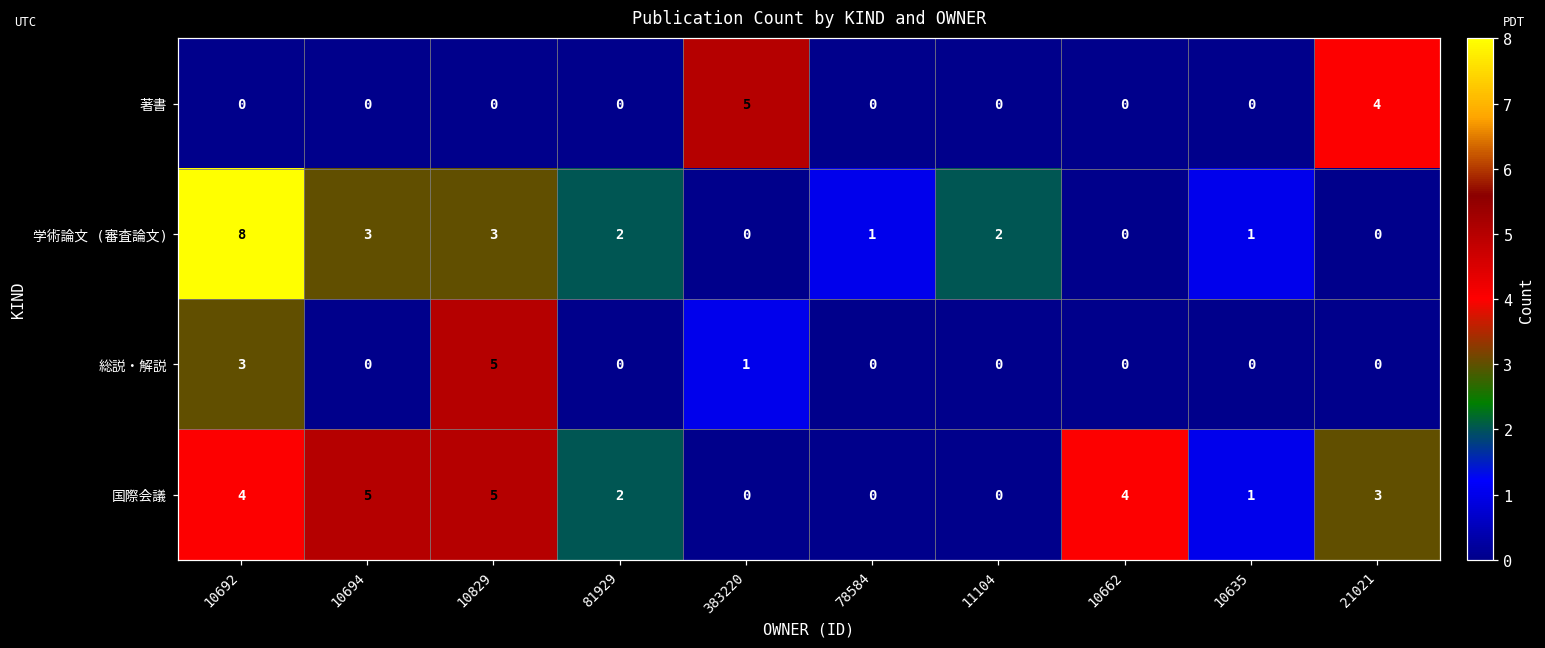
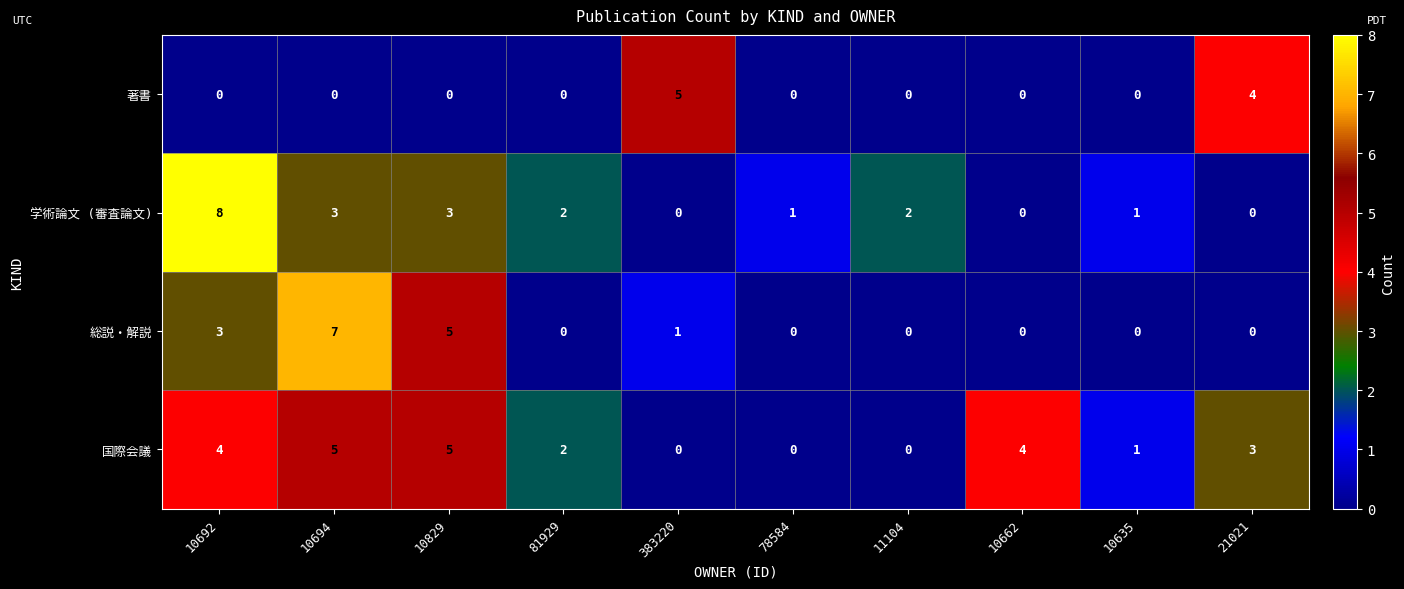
  {
    "著書": {
      "10692": 0,
      "10694": 0,
      "10829": 0,
      "81929": 0,
      "383220": 5,
      "78584": 0,
      "11104": 0,
      "10662": 0,
      "10635": 0,
      "21021": 4
    },
    "学術論文 (審査論文)": {
      "10692": 8,
      "10694": 3,
      "10829": 3,
      "81929": 2,
      "383220": 0,
      "78584": 1,
      "11104": 2,
      "10662": 0,
      "10635": 1,
      "21021": 0
    },
    "総説・解説": {
      "10692": 3,
-     "10694": 0,
+     "10694": 7,
      "10829": 5,
      "81929": 0,
      "383220": 1,
      "78584": 0,
      "11104": 0,
      "10662": 0,
      "10635": 0,
      "21021": 0
    },
    "国際会議": {
      "10692": 4,
      "10694": 5,
      "10829": 5,
      "81929": 2,
      "383220": 0,
      "78584": 0,
      "11104": 0,
      "10662": 4,
      "10635": 1,
      "21021": 3
    }
  }
